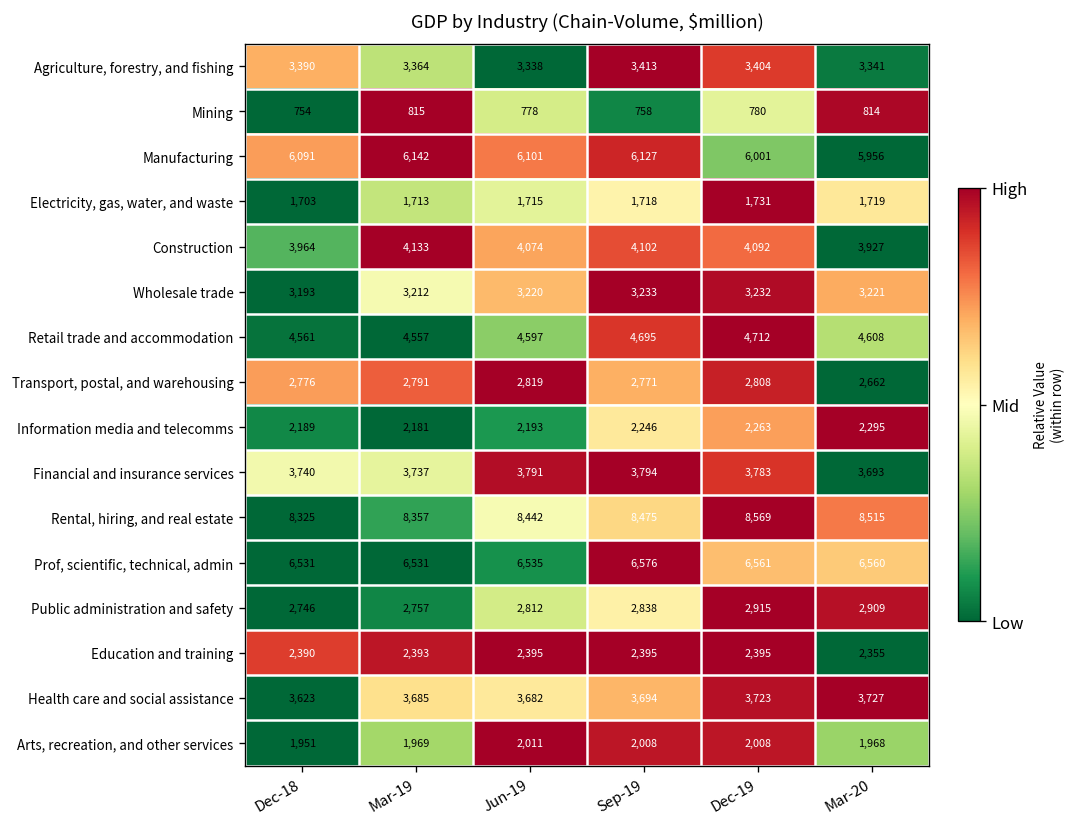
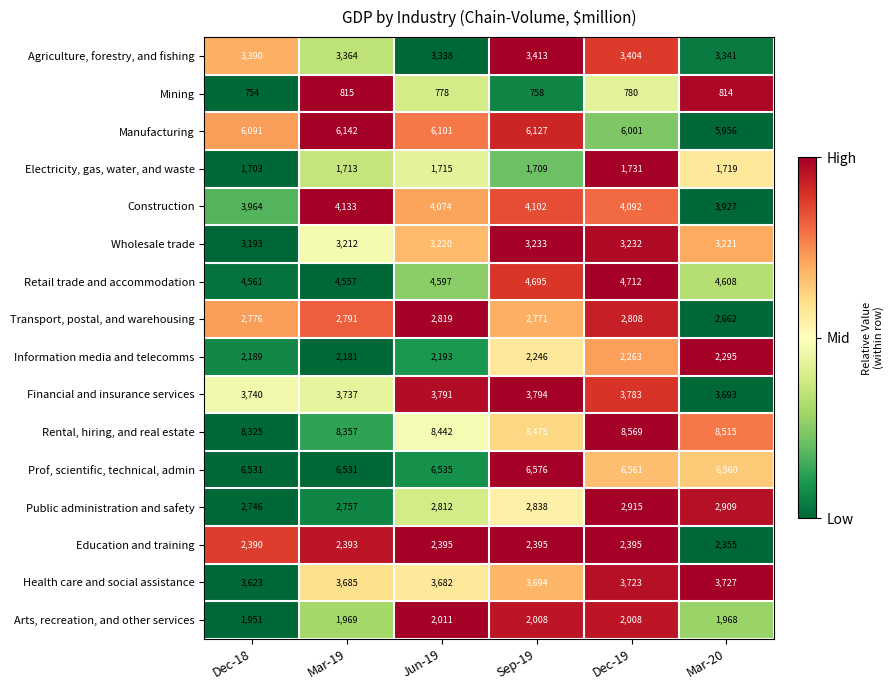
  {
    "Agriculture, forestry, and fishing": {
      "Dec-18": "3,390",
      "Mar-19": "3,364",
      "Jun-19": "3,338",
      "Sep-19": "3,413",
      "Dec-19": "3,404",
      "Mar-20": "3,341"
    },
    "Mining": {
      "Dec-18": "754",
      "Mar-19": "815",
      "Jun-19": "778",
      "Sep-19": "758",
      "Dec-19": "780",
      "Mar-20": "814"
    },
    "Manufacturing": {
      "Dec-18": "6,091",
      "Mar-19": "6,142",
      "Jun-19": "6,101",
      "Sep-19": "6,127",
      "Dec-19": "6,001",
      "Mar-20": "5,956"
    },
    "Electricity, gas, water, and waste": {
      "Dec-18": "1,703",
      "Mar-19": "1,713",
      "Jun-19": "1,715",
-     "Sep-19": "1,718",
+     "Sep-19": "1,709",
      "Dec-19": "1,731",
      "Mar-20": "1,719"
    },
    "Construction": {
      "Dec-18": "3,964",
      "Mar-19": "4,133",
      "Jun-19": "4,074",
      "Sep-19": "4,102",
      "Dec-19": "4,092",
      "Mar-20": "3,927"
    },
    "Wholesale trade": {
      "Dec-18": "3,193",
      "Mar-19": "3,212",
      "Jun-19": "3,220",
      "Sep-19": "3,233",
      "Dec-19": "3,232",
      "Mar-20": "3,221"
    },
    "Retail trade and accommodation": {
      "Dec-18": "4,561",
      "Mar-19": "4,557",
      "Jun-19": "4,597",
      "Sep-19": "4,695",
      "Dec-19": "4,712",
      "Mar-20": "4,608"
    },
    "Transport, postal, and warehousing": {
      "Dec-18": "2,776",
      "Mar-19": "2,791",
      "Jun-19": "2,819",
      "Sep-19": "2,771",
      "Dec-19": "2,808",
      "Mar-20": "2,662"
    },
    "Information media and telecomms": {
      "Dec-18": "2,189",
      "Mar-19": "2,181",
      "Jun-19": "2,193",
      "Sep-19": "2,246",
      "Dec-19": "2,263",
      "Mar-20": "2,295"
    },
    "Financial and insurance services": {
      "Dec-18": "3,740",
      "Mar-19": "3,737",
      "Jun-19": "3,791",
      "Sep-19": "3,794",
      "Dec-19": "3,783",
      "Mar-20": "3,693"
    },
    "Rental, hiring, and real estate": {
      "Dec-18": "8,325",
      "Mar-19": "8,357",
      "Jun-19": "8,442",
      "Sep-19": "8,475",
      "Dec-19": "8,569",
      "Mar-20": "8,515"
    },
    "Prof, scientific, technical, admin": {
      "Dec-18": "6,531",
      "Mar-19": "6,531",
      "Jun-19": "6,535",
      "Sep-19": "6,576",
      "Dec-19": "6,561",
      "Mar-20": "6,560"
    },
    "Public administration and safety": {
      "Dec-18": "2,746",
      "Mar-19": "2,757",
      "Jun-19": "2,812",
      "Sep-19": "2,838",
      "Dec-19": "2,915",
      "Mar-20": "2,909"
    },
    "Education and training": {
      "Dec-18": "2,390",
      "Mar-19": "2,393",
      "Jun-19": "2,395",
      "Sep-19": "2,395",
      "Dec-19": "2,395",
      "Mar-20": "2,355"
    },
    "Health care and social assistance": {
      "Dec-18": "3,623",
      "Mar-19": "3,685",
      "Jun-19": "3,682",
      "Sep-19": "3,694",
      "Dec-19": "3,723",
      "Mar-20": "3,727"
    },
    "Arts, recreation, and other services": {
      "Dec-18": "1,951",
      "Mar-19": "1,969",
      "Jun-19": "2,011",
      "Sep-19": "2,008",
      "Dec-19": "2,008",
      "Mar-20": "1,968"
    }
  }
